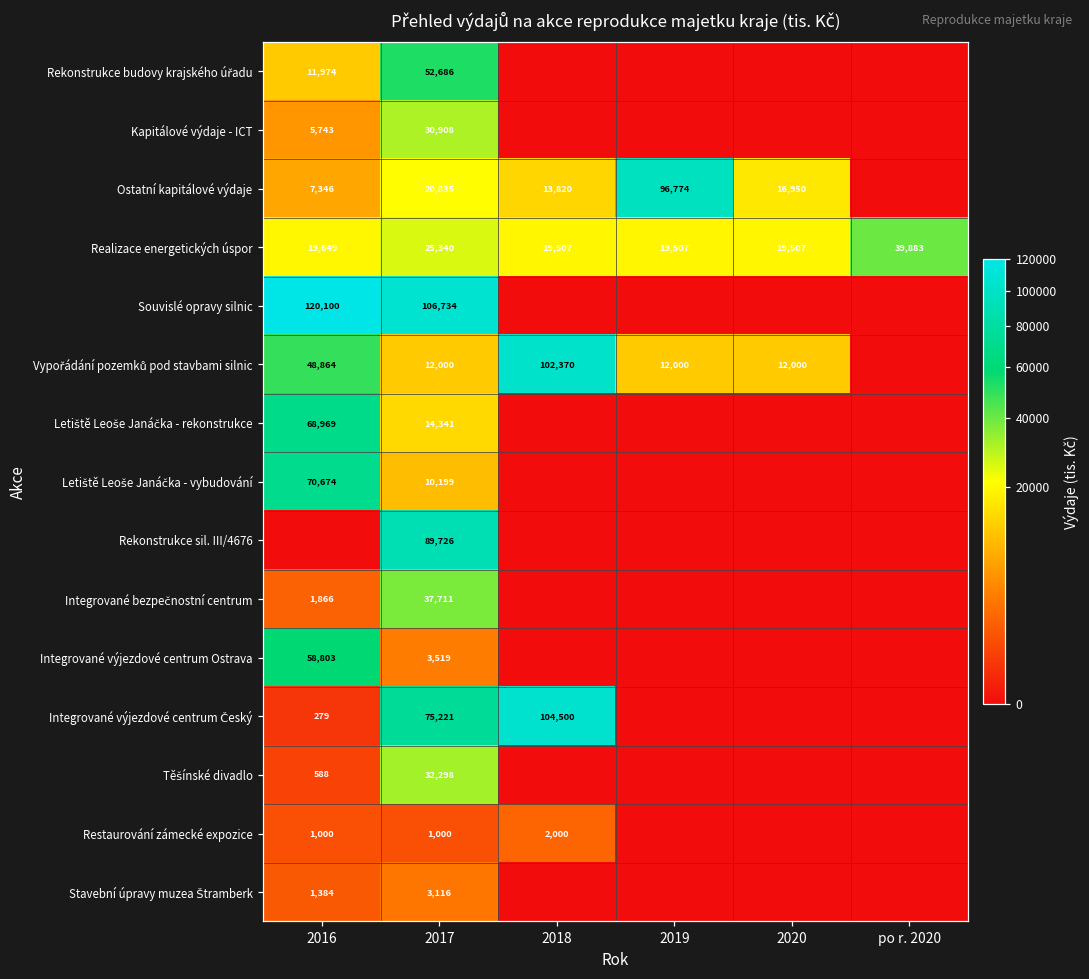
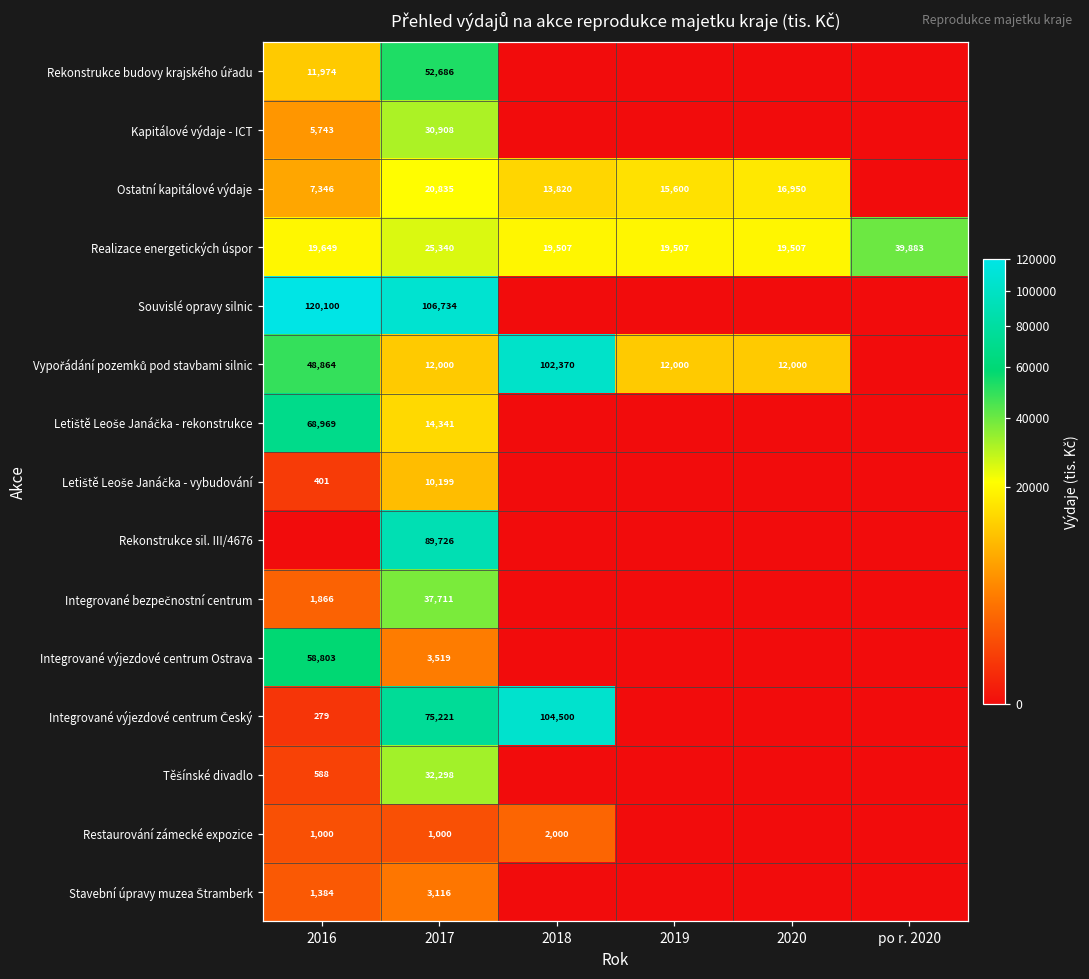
  {
    "Rekonstrukce budovy krajského úřadu": {
      "2016": "11,974",
      "2017": "52,686"
    },
    "Kapitálové výdaje - ICT": {
      "2016": "5,743",
      "2017": "30,908"
    },
    "Ostatní kapitálové výdaje": {
      "2016": "7,346",
      "2017": "20,835",
      "2018": "13,820",
-     "2019": "96,774",
+     "2019": "15,600",
      "2020": "16,950"
    },
    "Realizace energetických úspor": {
      "2016": "19,649",
      "2017": "25,340",
      "2018": "19,507",
      "2019": "19,507",
      "2020": "19,507",
      "po r. 2020": "39,883"
    },
    "Souvislé opravy silnic": {
      "2016": "120,100",
      "2017": "106,734"
    },
    "Vypořádání pozemků pod stavbami silnic": {
      "2016": "48,864",
      "2017": "12,000",
      "2018": "102,370",
      "2019": "12,000",
      "2020": "12,000"
    },
    "Letiště Leoše Janáčka - rekonstrukce": {
      "2016": "68,969",
      "2017": "14,341"
    },
    "Letiště Leoše Janáčka - vybudování": {
-     "2016": "70,674",
+     "2016": "401",
      "2017": "10,199"
    },
    "Rekonstrukce sil. III/4676": {
      "2017": "89,726"
    },
    "Integrované bezpečnostní centrum": {
      "2016": "1,866",
      "2017": "37,711"
    },
    "Integrované výjezdové centrum Ostrava": {
      "2016": "58,803",
      "2017": "3,519"
    },
    "Integrované výjezdové centrum Český": {
      "2016": "279",
      "2017": "75,221",
      "2018": "104,500"
    },
    "Těšínské divadlo": {
      "2016": "588",
      "2017": "32,298"
    },
    "Restaurování zámecké expozice": {
      "2016": "1,000",
      "2017": "1,000",
      "2018": "2,000"
    },
    "Stavební úpravy muzea Štramberk": {
      "2016": "1,384",
      "2017": "3,116"
    }
  }
